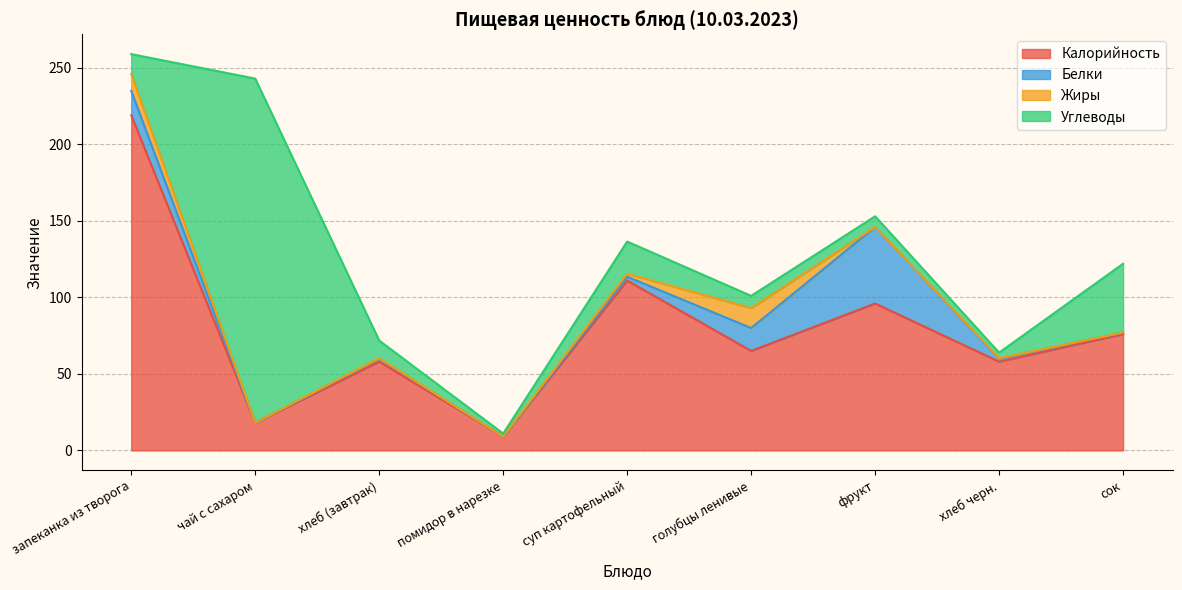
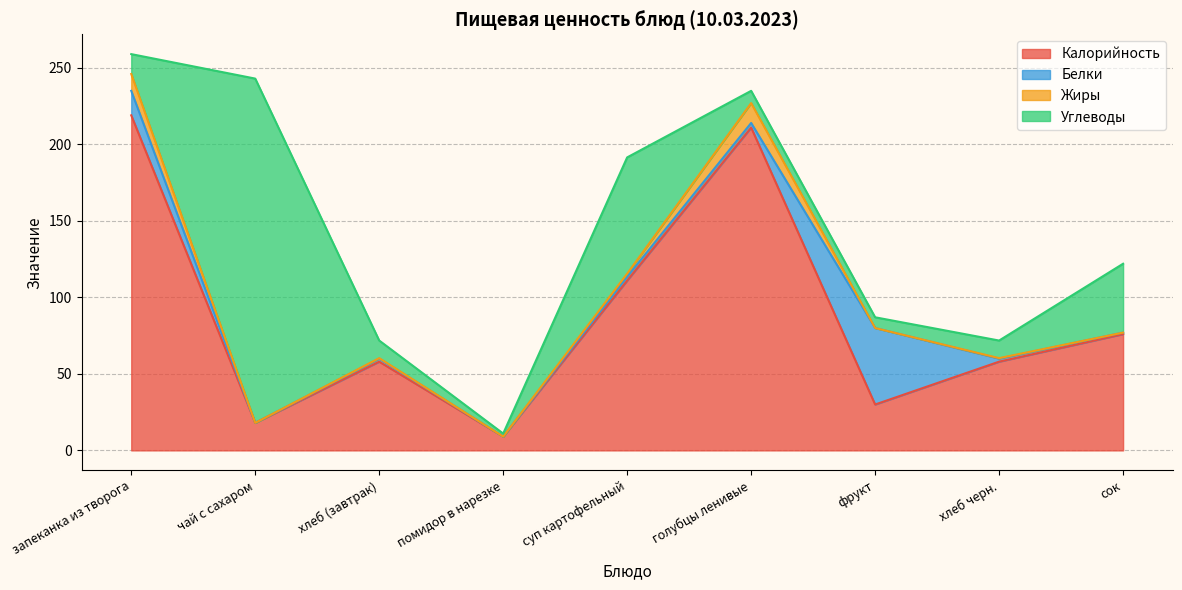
  {
    "Калорийность": {
      "запеканка из творога": 219,
      "хлеб (завтрак)": 58,
      "суп картофельный": 111,
-     "голубцы ленивые": 65,
-     "фрукт": 96,
+     "голубцы ленивые": 211,
+     "фрукт": 30,
      "хлеб черн.": 58
    },
    "Белки": {
      "запеканка из творога": 16,
      "суп картофельный": 3,
-     "голубцы ленивые": 15
+     "голубцы ленивые": 3
    },
    "Жиры": {
      "запеканка из творога": 11,
      "суп картофельный": 2,
      "голубцы ленивые": 13
    },
    "Углеводы": {
      "запеканка из творога": 13,
      "чай с сахаром": 225,
      "хлеб (завтрак)": 12,
      "помидор в нарезке": 2,
-     "суп картофельный": 21,
+     "суп картофельный": 76,
      "голубцы ленивые": 8,
      "фрукт": 7,
-     "хлеб черн.": 4,
+     "хлеб черн.": 12,
      "сок": 45
    }
  }
